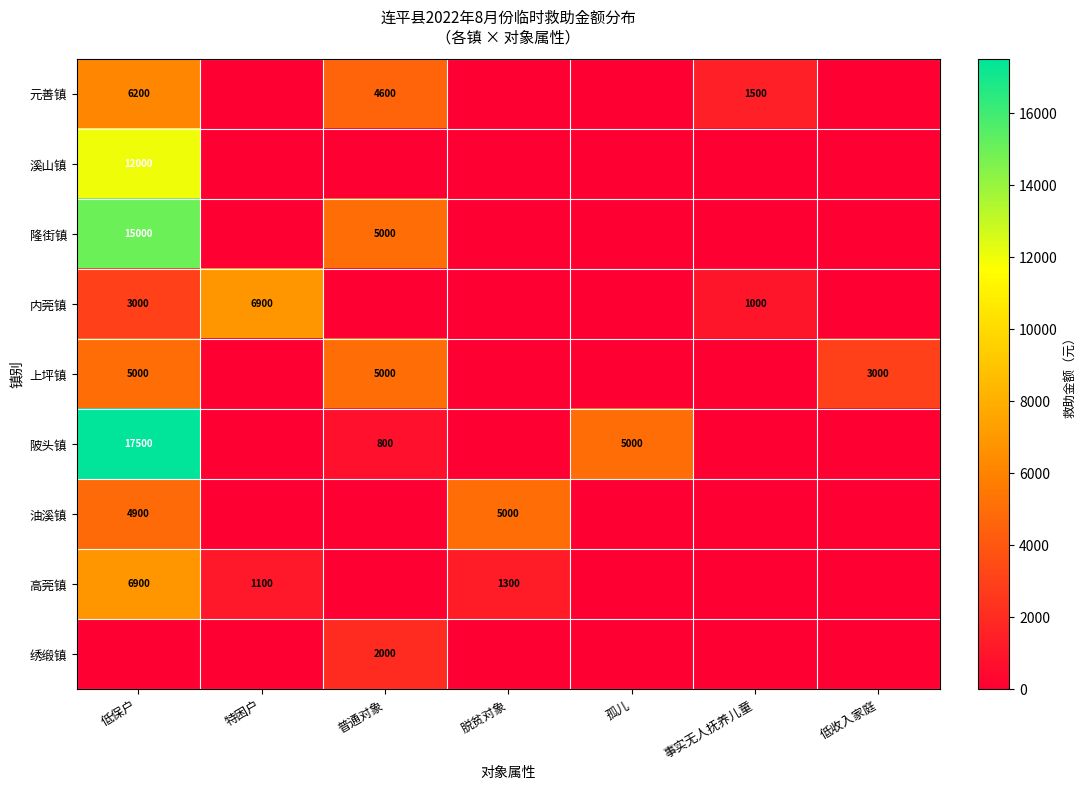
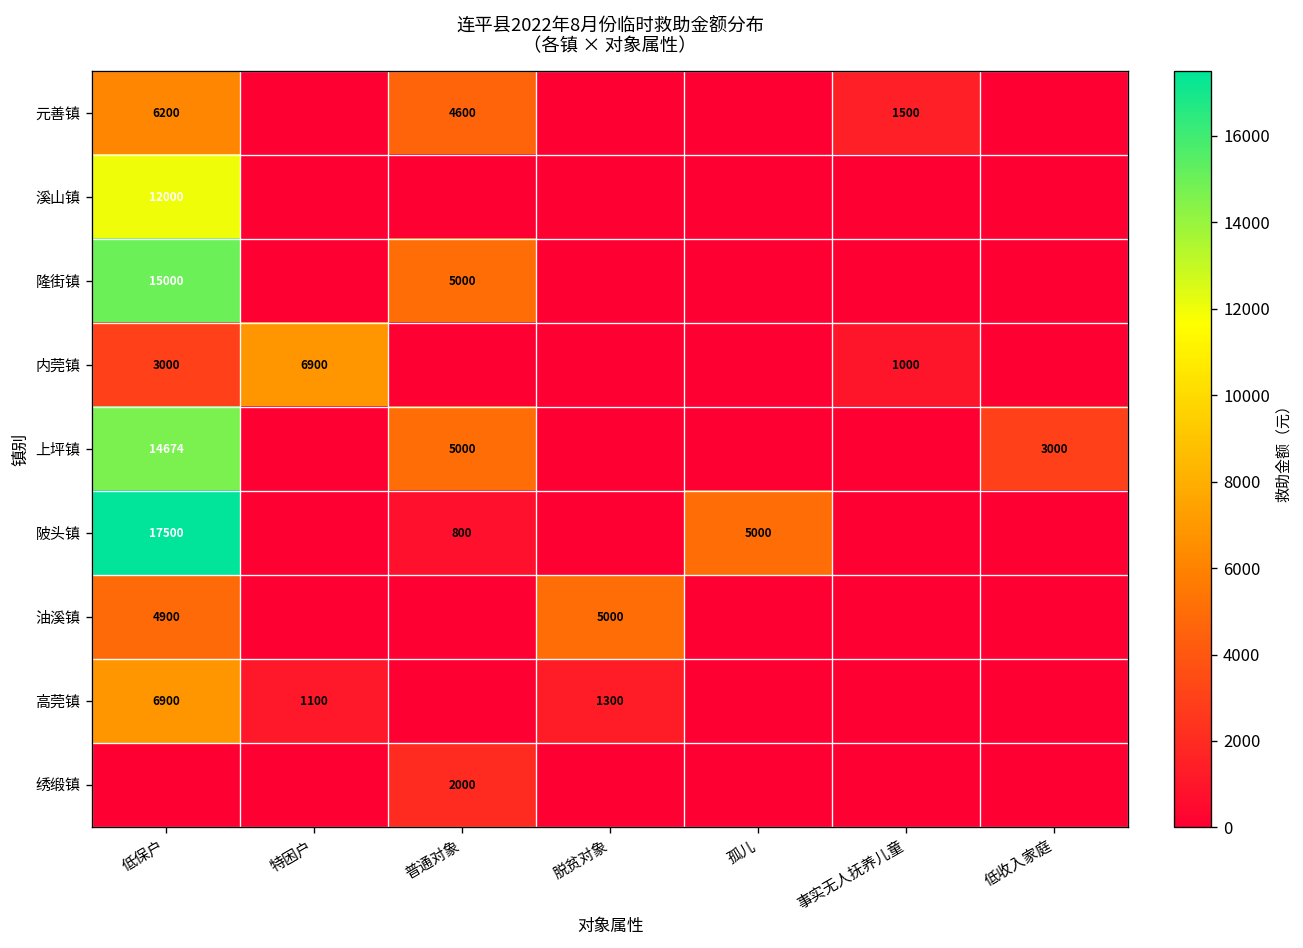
  {
    "元善镇": {
      "低保户": 6200,
      "普通对象": 4600,
      "事实无人抚养儿童": 1500
    },
    "溪山镇": {
      "低保户": 12000
    },
    "隆街镇": {
      "低保户": 15000,
      "普通对象": 5000
    },
    "内莞镇": {
      "低保户": 3000,
      "特困户": 6900,
      "事实无人抚养儿童": 1000
    },
    "上坪镇": {
-     "低保户": 5000,
+     "低保户": 14674,
      "普通对象": 5000,
      "低收入家庭": 3000
    },
    "陂头镇": {
      "低保户": 17500,
      "普通对象": 800,
      "孤儿": 5000
    },
    "油溪镇": {
      "低保户": 4900,
      "脱贫对象": 5000
    },
    "高莞镇": {
      "低保户": 6900,
      "特困户": 1100,
      "脱贫对象": 1300
    },
    "绣缎镇": {
      "普通对象": 2000
    }
  }
